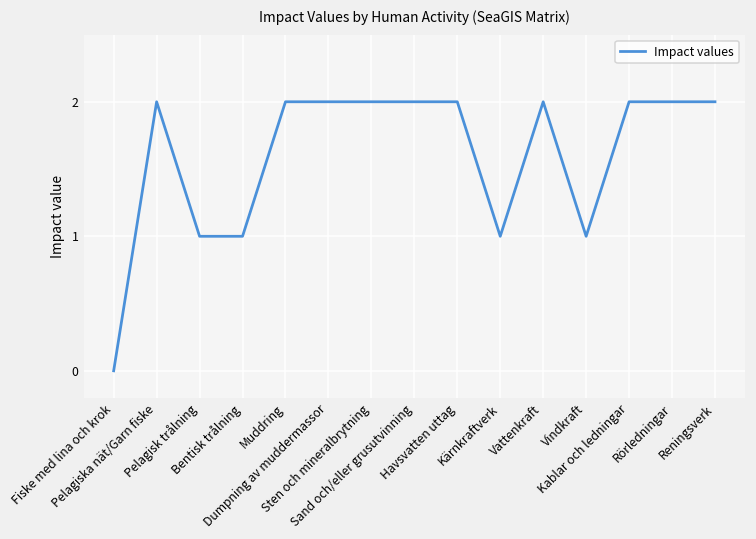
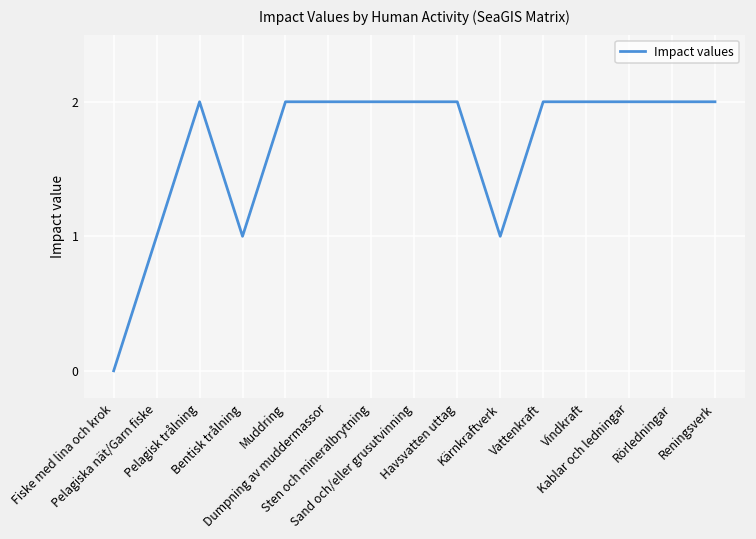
  {
    "Fiske med lina och krok": 0,
-   "Pelagiska nät/Garn fiske": 2,
-   "Pelagisk trålning": 1,
+   "Pelagiska nät/Garn fiske": 1,
+   "Pelagisk trålning": 2,
    "Bentisk trålning": 1,
    "Muddring": 2,
    "Dumpning av muddermassor": 2,
    "Sten och mineralbrytning": 2,
    "Sand och/eller grusutvinning": 2,
    "Havsvatten uttag": 2,
    "Kärnkraftverk": 1,
    "Vattenkraft": 2,
-   "Vindkraft": 1,
+   "Vindkraft": 2,
    "Kablar och ledningar": 2,
    "Rörledningar": 2,
    "Reningsverk": 2
  }
